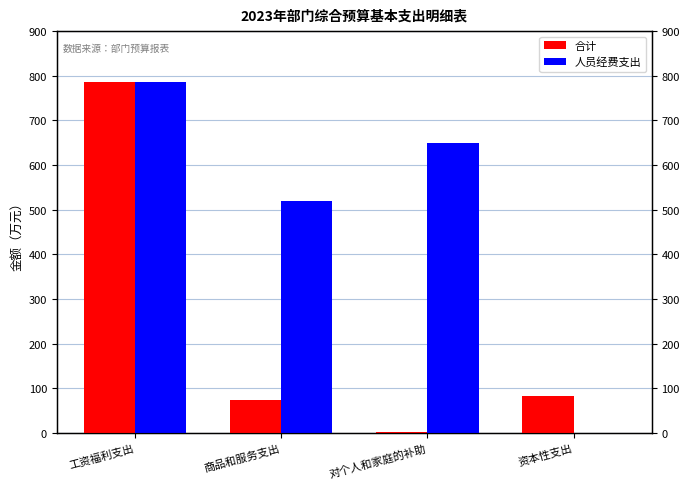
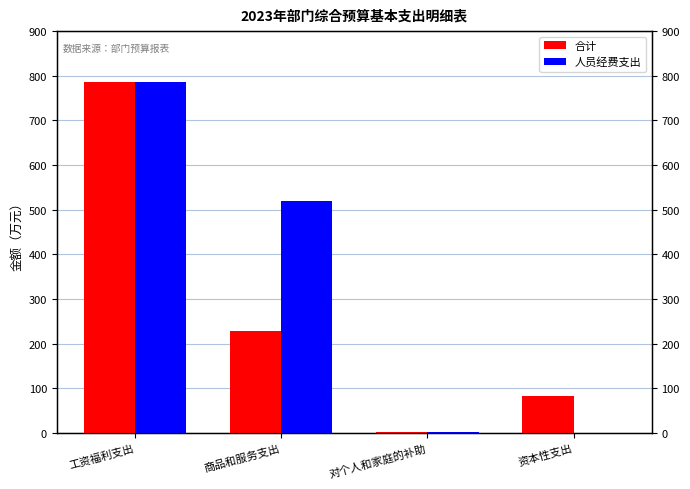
  {
    "合计": {
      "工资福利支出": 790,
-     "商品和服务支出": 70,
+     "商品和服务支出": 230,
      "资本性支出": 80
    },
    "人员经费支出": {
      "工资福利支出": 790,
      "商品和服务支出": 520,
-     "对个人和家庭的补助": 650,
+     "对个人和家庭的补助": 0,
      "资本性支出": 0
    }
  }
